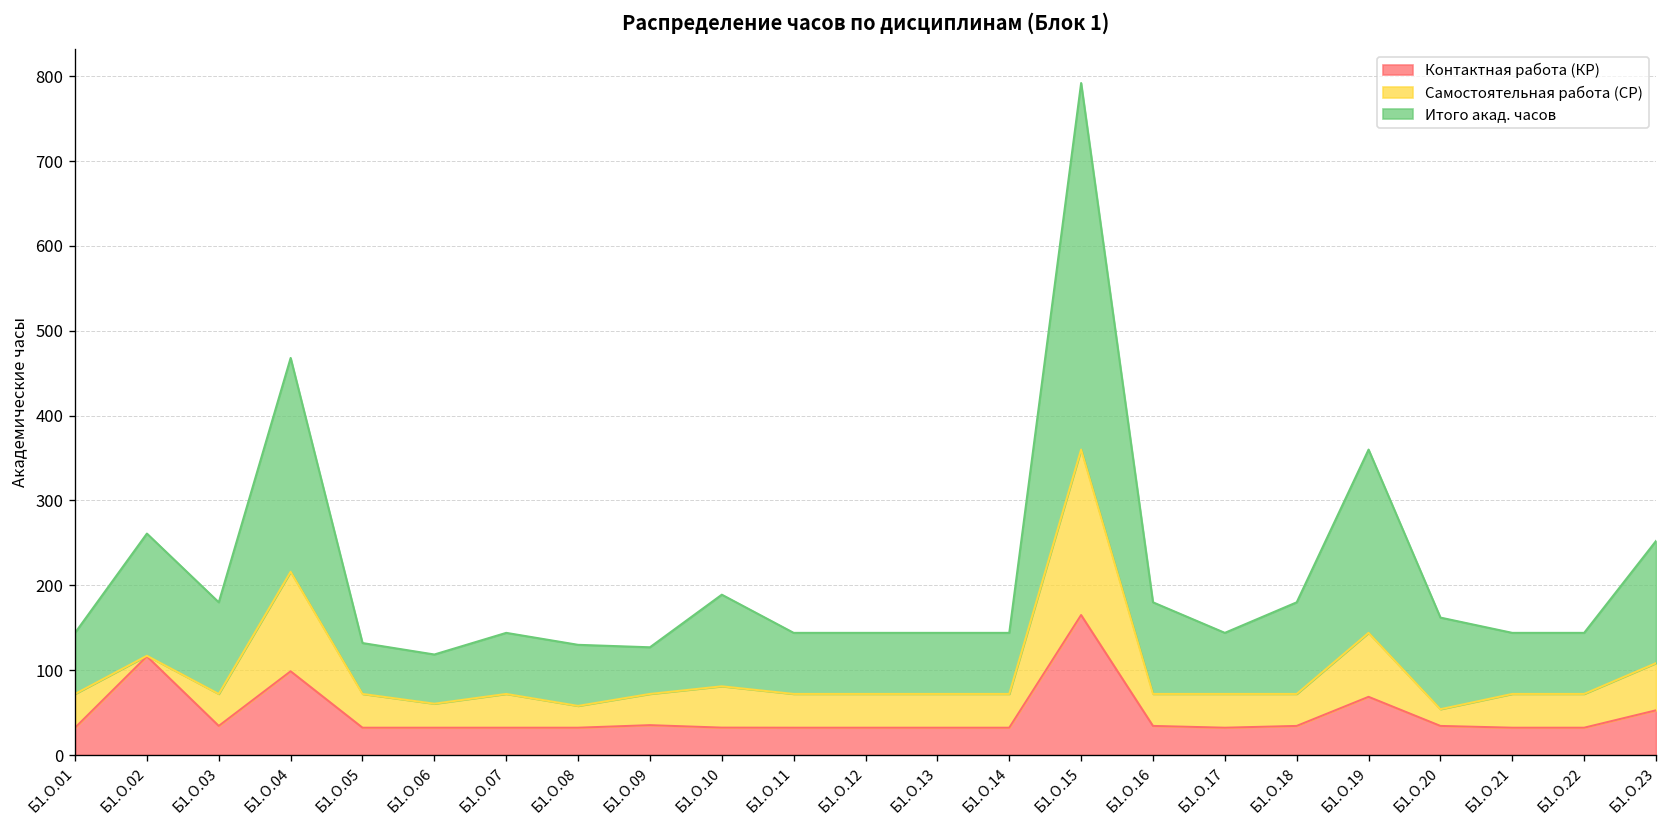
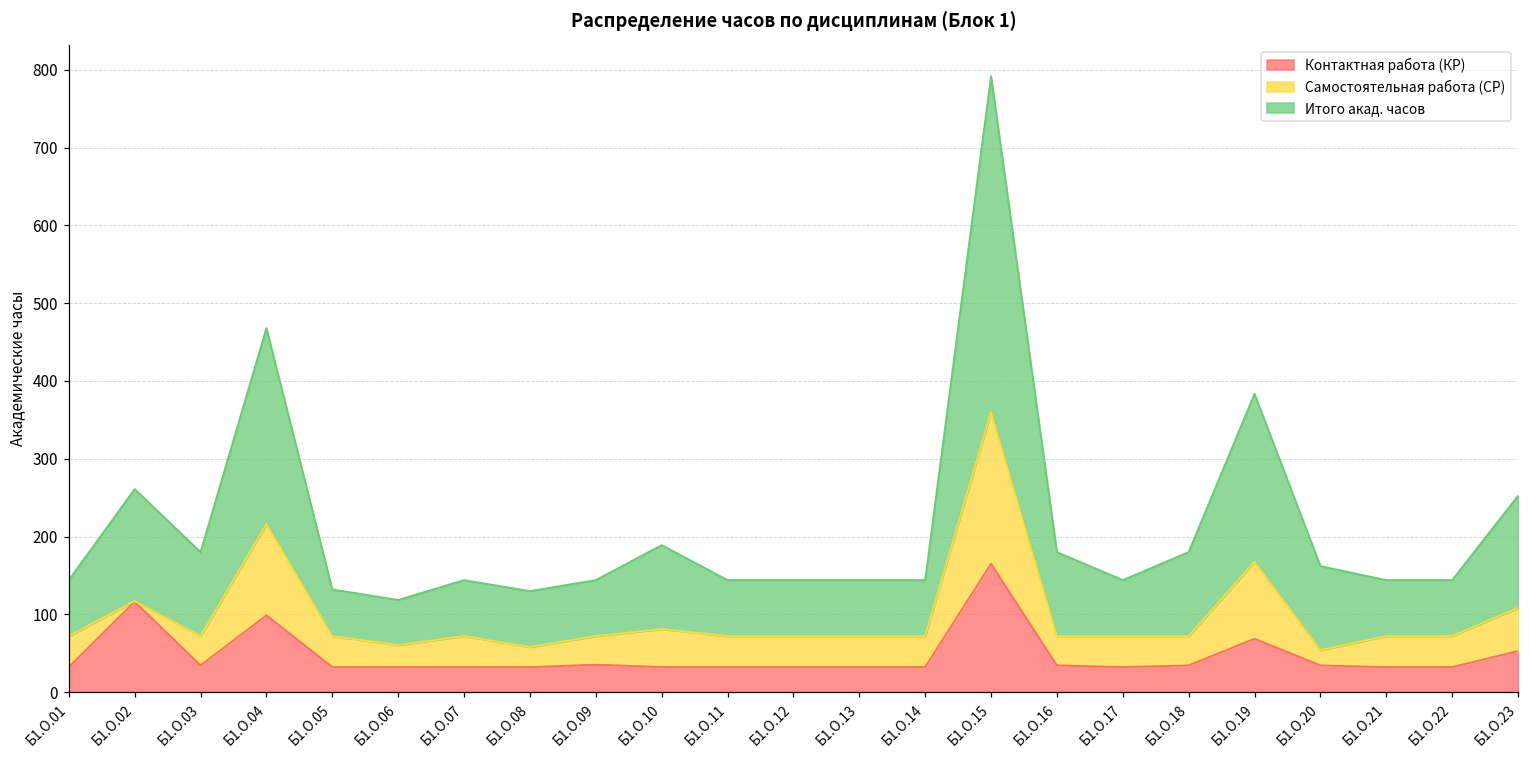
  {
    "Контактная работа (КР)": {
      "Б1.О.01": 30,
      "Б1.О.03": 30,
      "Б1.О.04": 100,
      "Б1.О.05": 30,
      "Б1.О.06": 30,
      "Б1.О.07": 30,
      "Б1.О.08": 30,
      "Б1.О.09": 40,
      "Б1.О.10": 30,
      "Б1.О.11": 30,
      "Б1.О.12": 30,
      "Б1.О.13": 30,
      "Б1.О.14": 30,
      "Б1.О.15": 170,
      "Б1.О.16": 30,
      "Б1.О.17": 30,
      "Б1.О.18": 30,
      "Б1.О.19": 70,
      "Б1.О.20": 30,
      "Б1.О.21": 30,
      "Б1.О.22": 30,
      "Б1.О.23": 50
    },
    "Самостоятельная работа (СР)": {
      "Б1.О.01": 40,
      "Б1.О.03": 40,
      "Б1.О.04": 120,
      "Б1.О.05": 40,
      "Б1.О.06": 30,
      "Б1.О.07": 40,
      "Б1.О.08": 30,
      "Б1.О.09": 40,
      "Б1.О.10": 50,
      "Б1.О.11": 40,
      "Б1.О.12": 40,
      "Б1.О.13": 40,
      "Б1.О.14": 40,
      "Б1.О.15": 200,
      "Б1.О.16": 40,
      "Б1.О.17": 40,
      "Б1.О.18": 40,
-     "Б1.О.19": 80,
+     "Б1.О.19": 100,
      "Б1.О.20": 20,
      "Б1.О.21": 40,
      "Б1.О.22": 40,
      "Б1.О.23": 60
    },
    "Итого акад. часов": {
      "Б1.О.01": 70,
      "Б1.О.02": 140,
      "Б1.О.03": 110,
      "Б1.О.04": 250,
      "Б1.О.05": 60,
      "Б1.О.06": 60,
      "Б1.О.07": 70,
      "Б1.О.08": 70,
-     "Б1.О.09": 60,
+     "Б1.О.09": 70,
      "Б1.О.10": 110,
      "Б1.О.11": 70,
      "Б1.О.12": 70,
      "Б1.О.13": 70,
      "Б1.О.14": 70,
      "Б1.О.15": 430,
      "Б1.О.16": 110,
      "Б1.О.17": 70,
      "Б1.О.18": 110,
      "Б1.О.19": 220,
      "Б1.О.20": 110,
      "Б1.О.21": 70,
      "Б1.О.22": 70,
      "Б1.О.23": 140
    }
  }
